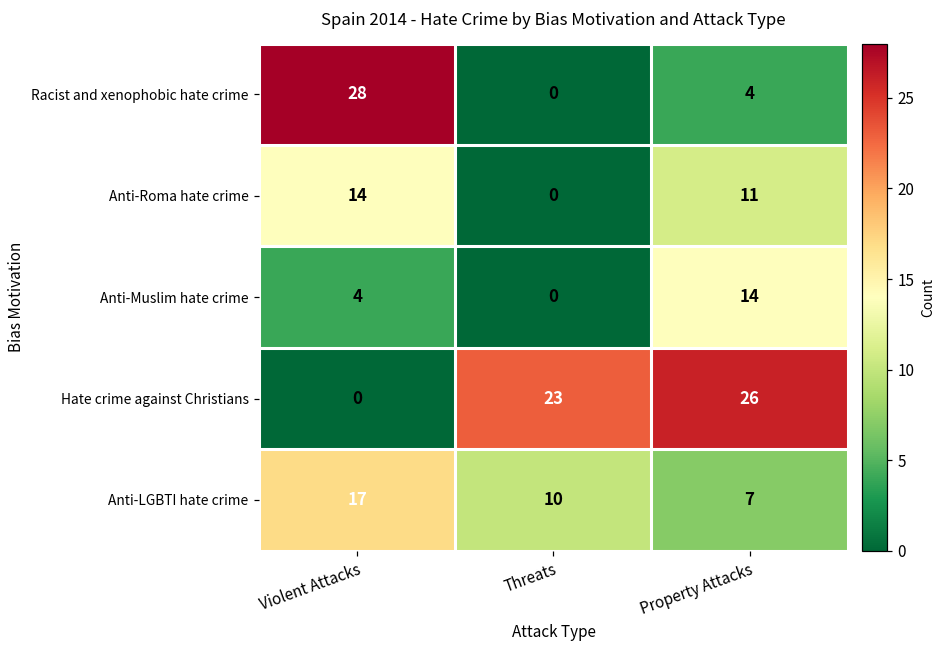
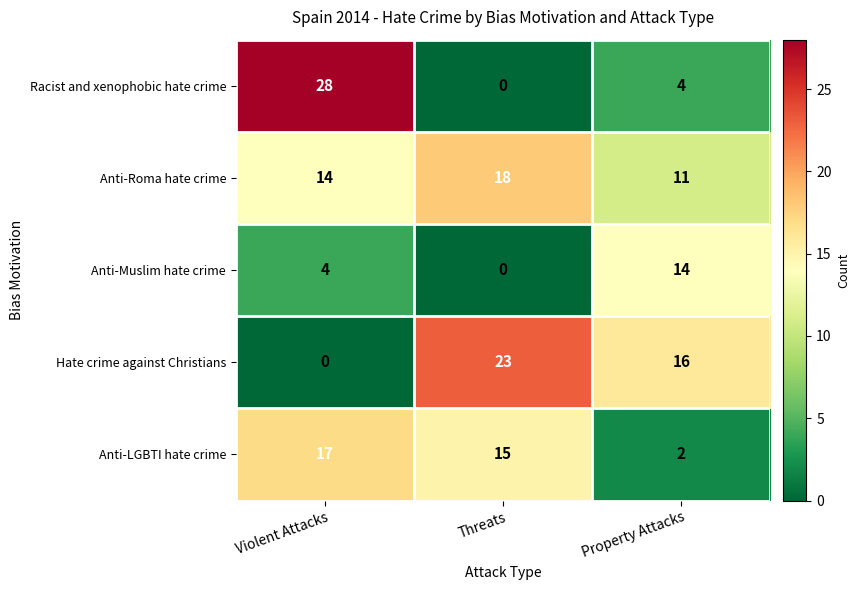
  {
    "Racist and xenophobic hate crime": {
      "Violent Attacks": 28,
      "Threats": 0,
      "Property Attacks": 4
    },
    "Anti-Roma hate crime": {
      "Violent Attacks": 14,
-     "Threats": 0,
+     "Threats": 18,
      "Property Attacks": 11
    },
    "Anti-Muslim hate crime": {
      "Violent Attacks": 4,
      "Threats": 0,
      "Property Attacks": 14
    },
    "Hate crime against Christians": {
      "Violent Attacks": 0,
      "Threats": 23,
-     "Property Attacks": 26
+     "Property Attacks": 16
    },
    "Anti-LGBTI hate crime": {
      "Violent Attacks": 17,
-     "Threats": 10,
-     "Property Attacks": 7
+     "Threats": 15,
+     "Property Attacks": 2
    }
  }
